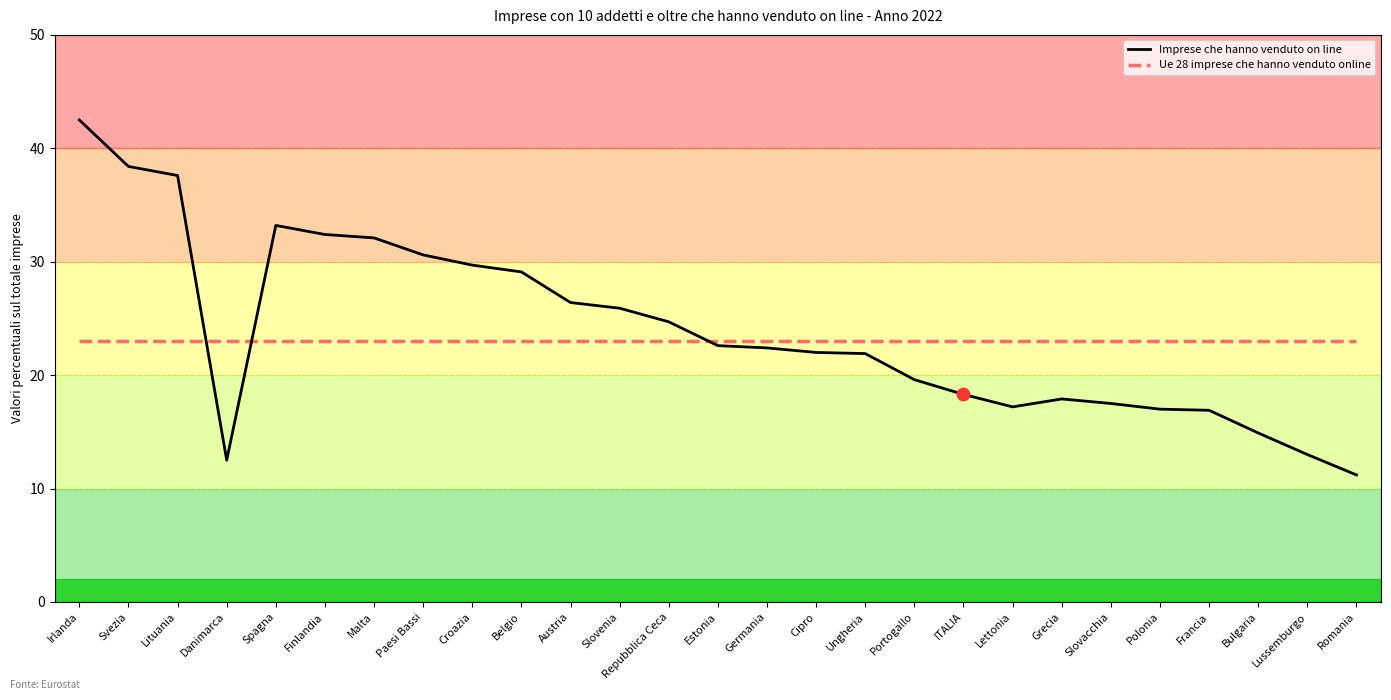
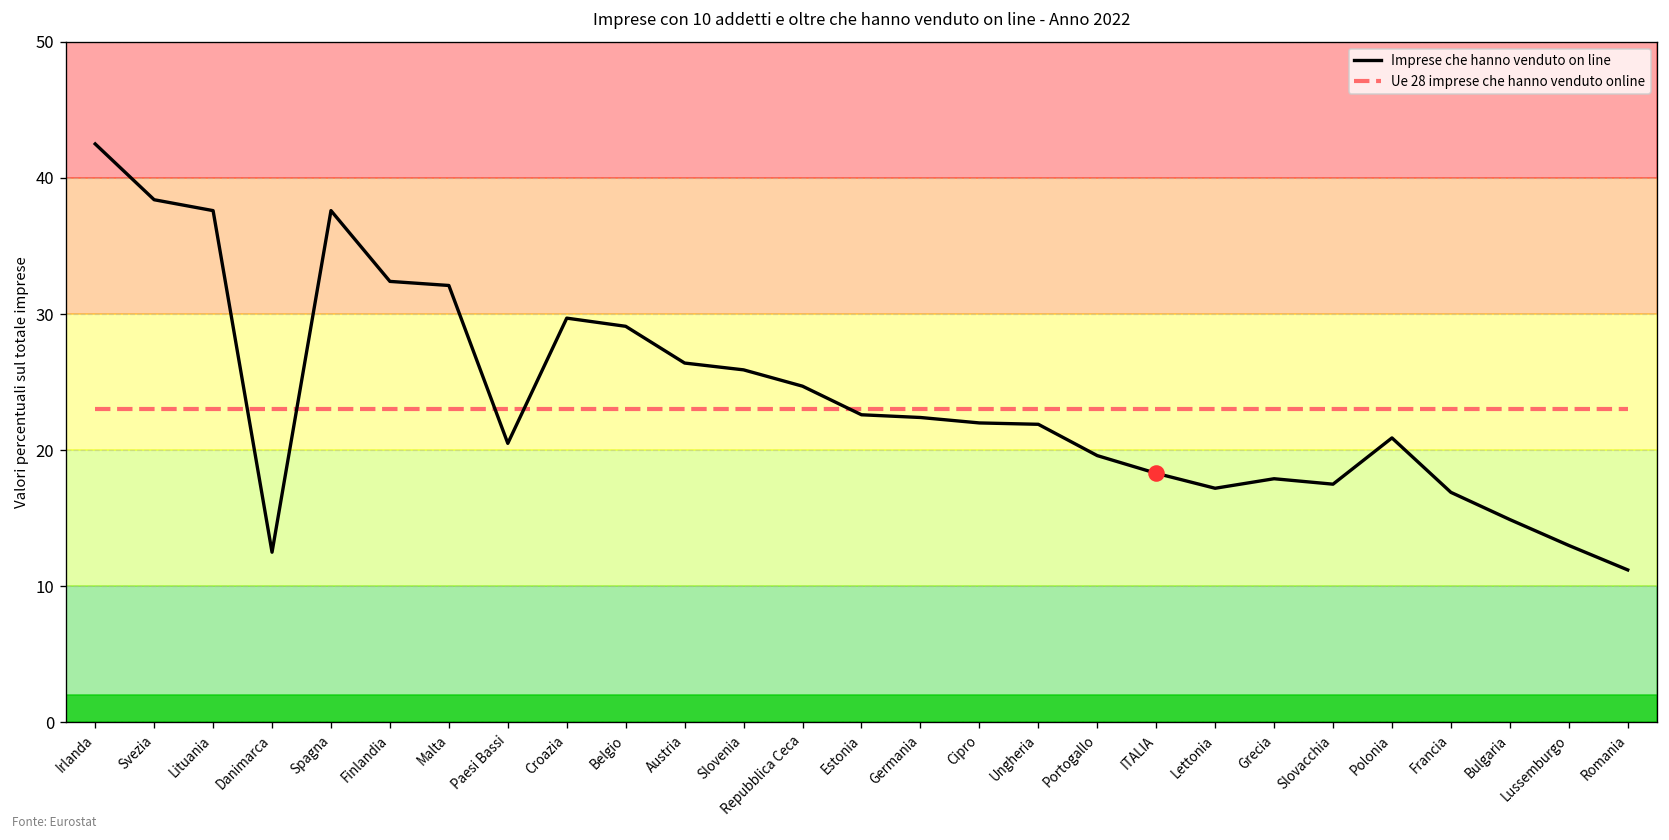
  {
    "Imprese che hanno venduto on line": {
      "Irlanda": 42.5,
      "Svezia": 38.4,
      "Lituania": 37.6,
      "Danimarca": 12.5,
-     "Spagna": 33.2,
+     "Spagna": 37.6,
      "Finlandia": 32.4,
      "Malta": 32.1,
-     "Paesi Bassi": 30.6,
+     "Paesi Bassi": 20.5,
      "Croazia": 29.7,
      "Belgio": 29.1,
      "Austria": 26.4,
      "Slovenia": 25.9,
      "Repubblica Ceca": 24.7,
      "Estonia": 22.6,
      "Germania": 22.4,
      "Cipro": 22.0,
      "Ungheria": 21.9,
      "Portogallo": 19.6,
      "Lettonia": 17.2,
      "Grecia": 17.9,
      "Slovacchia": 17.5,
-     "Polonia": 17.0,
+     "Polonia": 20.9,
      "Francia": 16.9,
      "Bulgaria": 14.9,
      "Lussemburgo": 13.0,
      "Romania": 11.2
    },
    "Ue 28 imprese che hanno venduto online": {
      "Irlanda": 23.0,
      "Svezia": 23.0,
      "Lituania": 23.0,
      "Danimarca": 23.0,
      "Spagna": 23.0,
      "Finlandia": 23.0,
      "Malta": 23.0,
      "Paesi Bassi": 23.0,
      "Croazia": 23.0,
      "Belgio": 23.0,
      "Austria": 23.0,
      "Slovenia": 23.0,
      "Repubblica Ceca": 23.0,
      "Estonia": 23.0,
      "Germania": 23.0,
      "Cipro": 23.0,
      "Ungheria": 23.0,
      "Portogallo": 23.0,
      "ITALIA": 23.0,
      "Lettonia": 23.0,
      "Grecia": 23.0,
      "Slovacchia": 23.0,
      "Polonia": 23.0,
      "Francia": 23.0,
      "Bulgaria": 23.0,
      "Lussemburgo": 23.0,
      "Romania": 23.0
    }
  }
